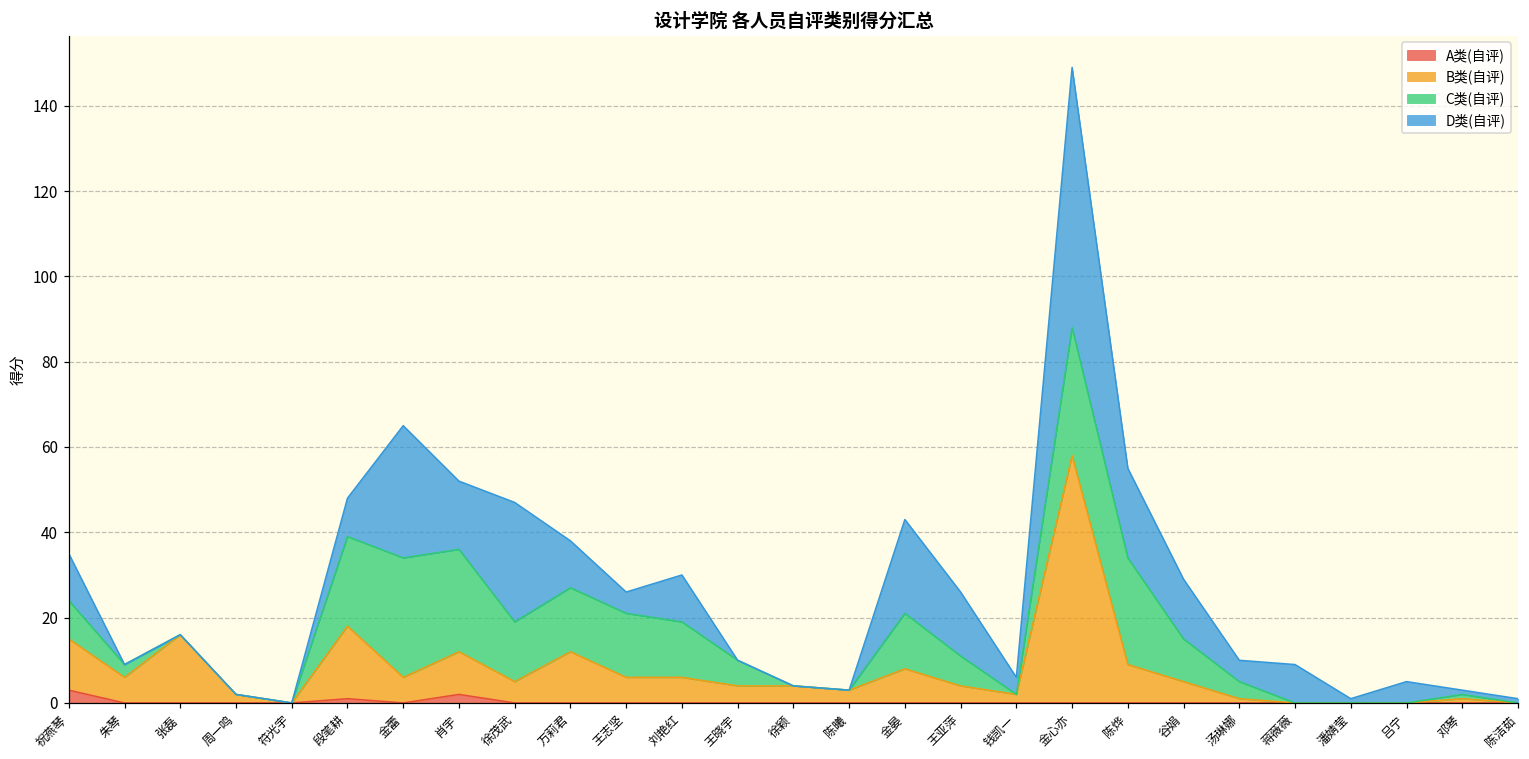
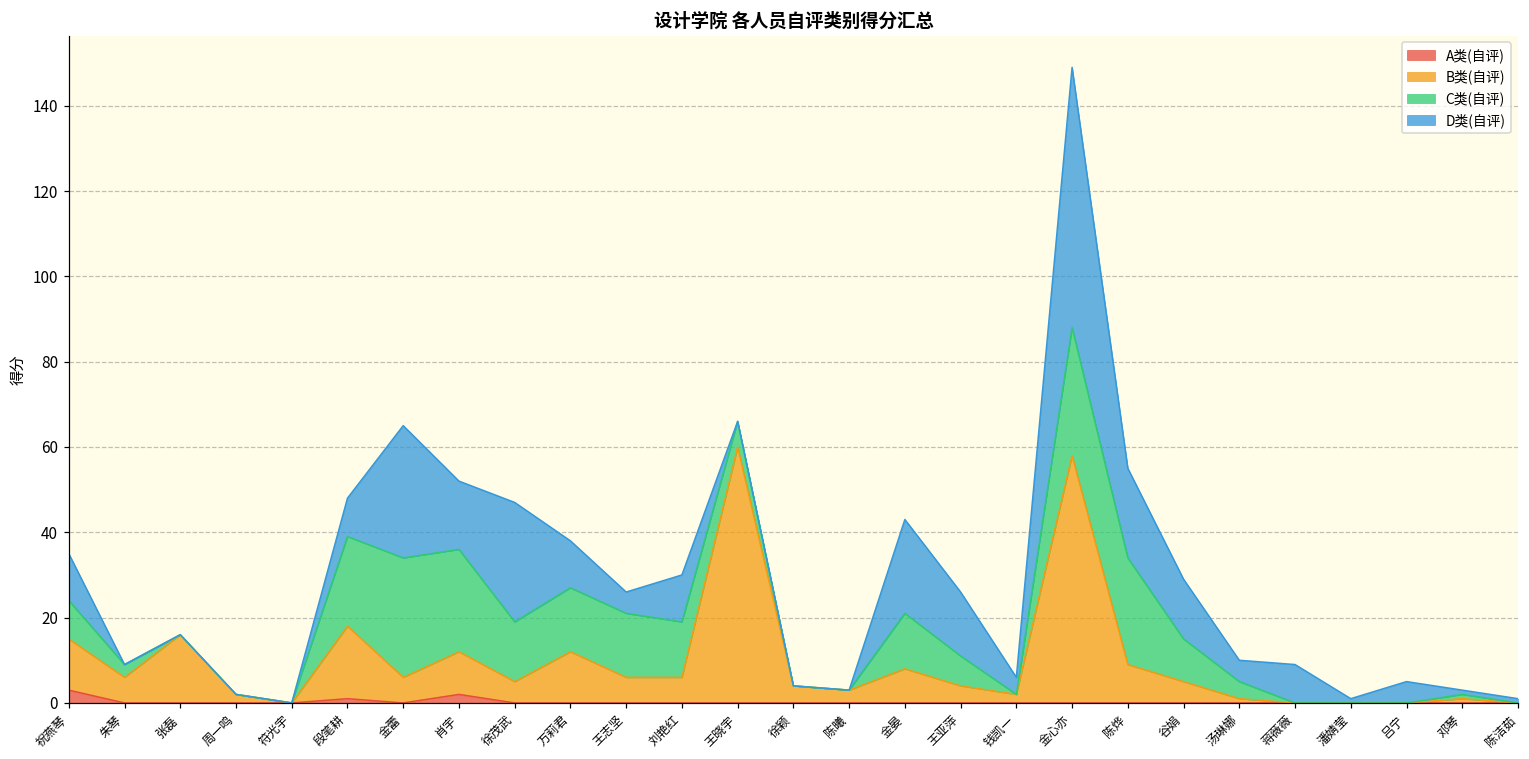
  {
    "A类(自评)": {
      "祝燕琴": 3,
      "朱琴": 0,
      "张磊": 0,
      "周一鸣": 0,
      "段笔耕": 1,
      "金蕾": 0,
      "肖宇": 2,
      "徐茂武": 0,
      "万莉君": 0,
      "王志坚": 0,
      "刘艳红": 0,
      "王晓宇": 0,
      "徐颖": 0,
      "陈曦": 0,
      "金晏": 0,
      "王亚萍": 0,
      "钱凯一": 0,
      "金心亦": 0,
      "陈烨": 0,
      "谷娟": 0,
      "汤琳娜": 0,
      "邓琴": 0
    },
    "B类(自评)": {
      "祝燕琴": 12,
      "朱琴": 6,
      "段笔耕": 17,
      "金蕾": 6,
      "肖宇": 10,
      "徐茂武": 5,
      "万莉君": 12,
      "王志坚": 6,
      "刘艳红": 6,
-     "王晓宇": 4,
+     "王晓宇": 60,
      "金晏": 8,
      "王亚萍": 4,
      "金心亦": 58,
      "陈烨": 9,
      "谷娟": 5,
      "汤琳娜": 1,
      "邓琴": 1
    },
    "C类(自评)": {
      "祝燕琴": 9,
      "段笔耕": 21,
      "金蕾": 28,
      "肖宇": 24,
      "徐茂武": 14,
      "万莉君": 15,
      "王志坚": 15,
      "刘艳红": 13,
      "金晏": 13,
      "王亚萍": 7,
      "金心亦": 30,
      "陈烨": 25,
      "谷娟": 10,
      "汤琳娜": 4,
      "邓琴": 1
    },
    "D类(自评)": {
      "祝燕琴": 11,
      "段笔耕": 9,
      "金蕾": 31,
      "肖宇": 16,
      "徐茂武": 28,
      "万莉君": 11,
      "王志坚": 5,
      "刘艳红": 11,
      "金晏": 22,
      "王亚萍": 15,
      "钱凯一": 4,
      "金心亦": 61,
      "陈烨": 21,
      "谷娟": 14,
      "汤琳娜": 5,
      "蒋薇薇": 9,
      "潘婧莹": 1,
      "吕宁": 5,
      "邓琴": 1,
      "陈洁茹": 1
    }
  }
